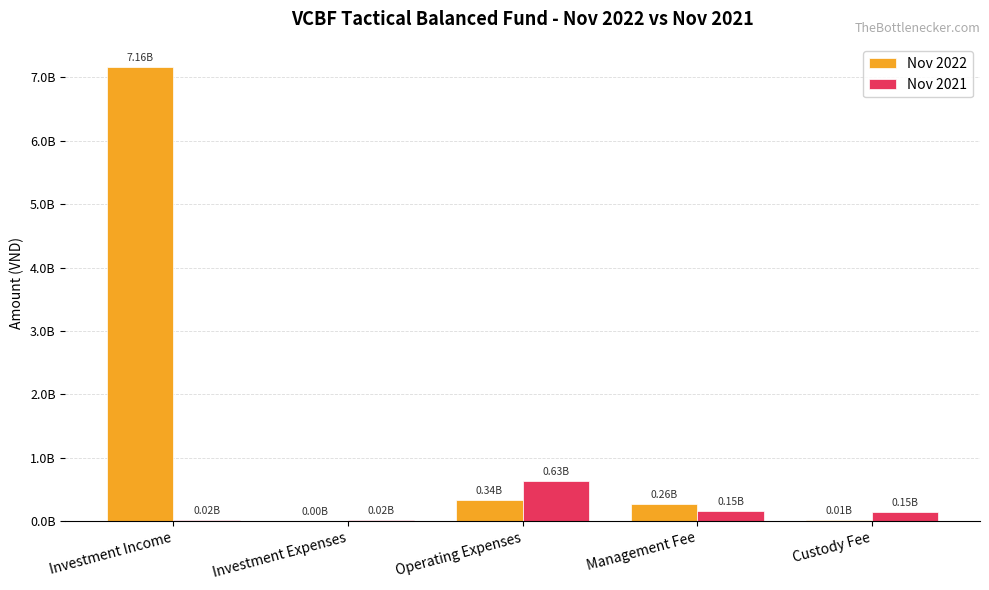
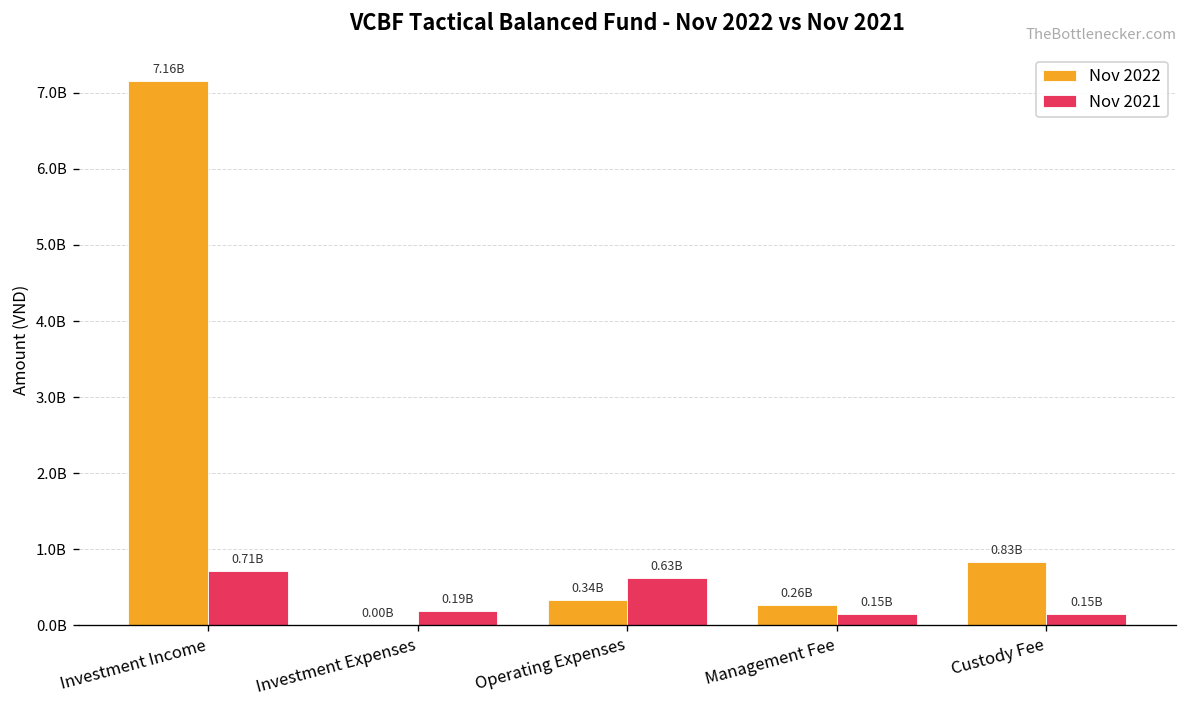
  {
    "Nov 2022": {
      "Investment Income": "7.16B",
      "Operating Expenses": "0.34B",
      "Management Fee": "0.26B",
-     "Custody Fee": "0.01B"
+     "Custody Fee": "0.83B"
    },
    "Nov 2021": {
-     "Investment Income": "0.02B",
-     "Investment Expenses": "0.02B",
+     "Investment Income": "0.71B",
+     "Investment Expenses": "0.19B",
      "Operating Expenses": "0.63B",
      "Management Fee": "0.15B",
      "Custody Fee": "0.15B"
    }
  }
